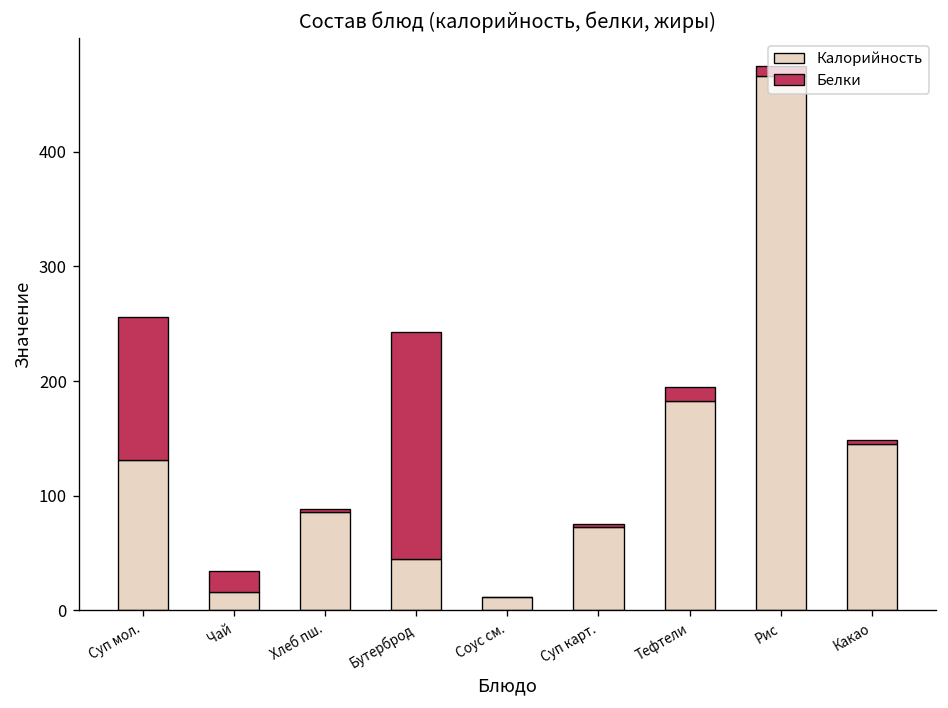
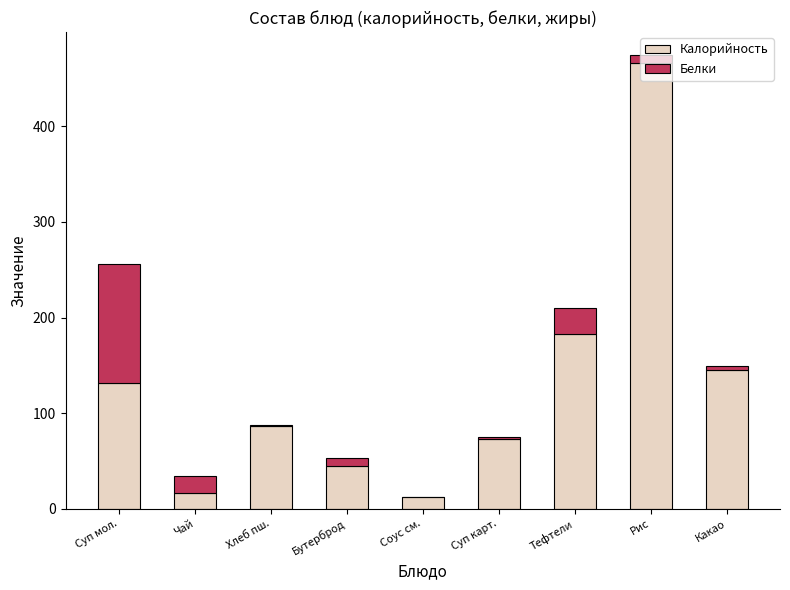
  {
    "Калорийность": {
      "Суп мол.": 130,
      "Чай": 20,
      "Хлеб пш.": 90,
      "Бутерброд": 50,
      "Соус см.": 10,
      "Суп карт.": 70,
      "Тефтели": 180,
      "Какао": 150
    },
    "Белки": {
      "Суп мол.": 130,
      "Чай": 20,
-     "Бутерброд": 200,
+     "Бутерброд": 10,
      "Соус см.": 0,
-     "Тефтели": 10,
+     "Тефтели": 30,
      "Какао": 0
    }
  }
